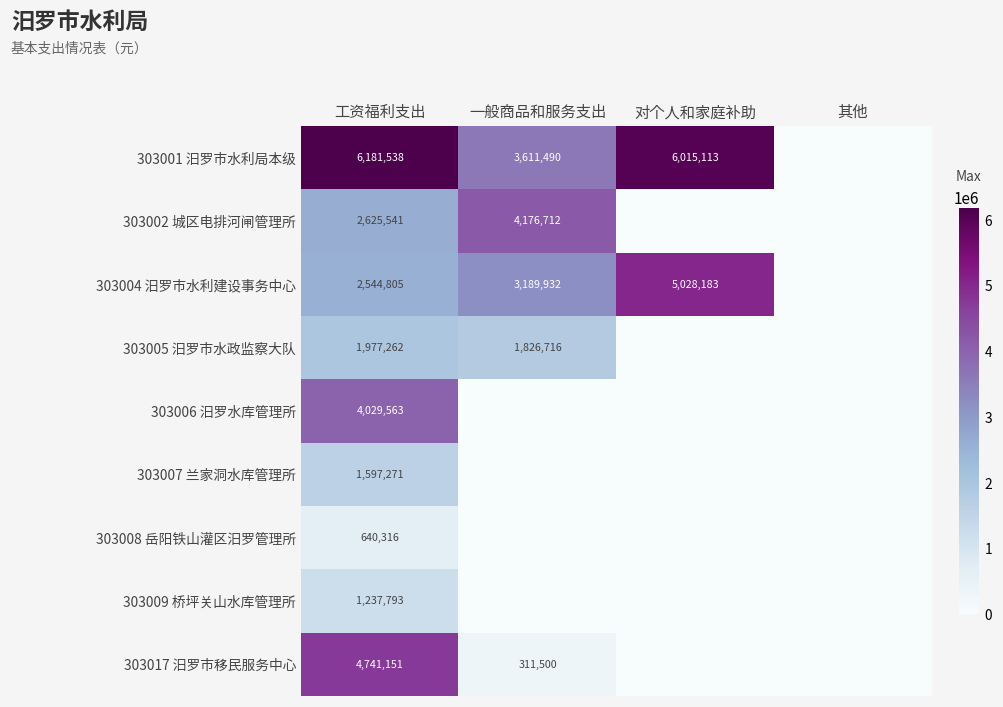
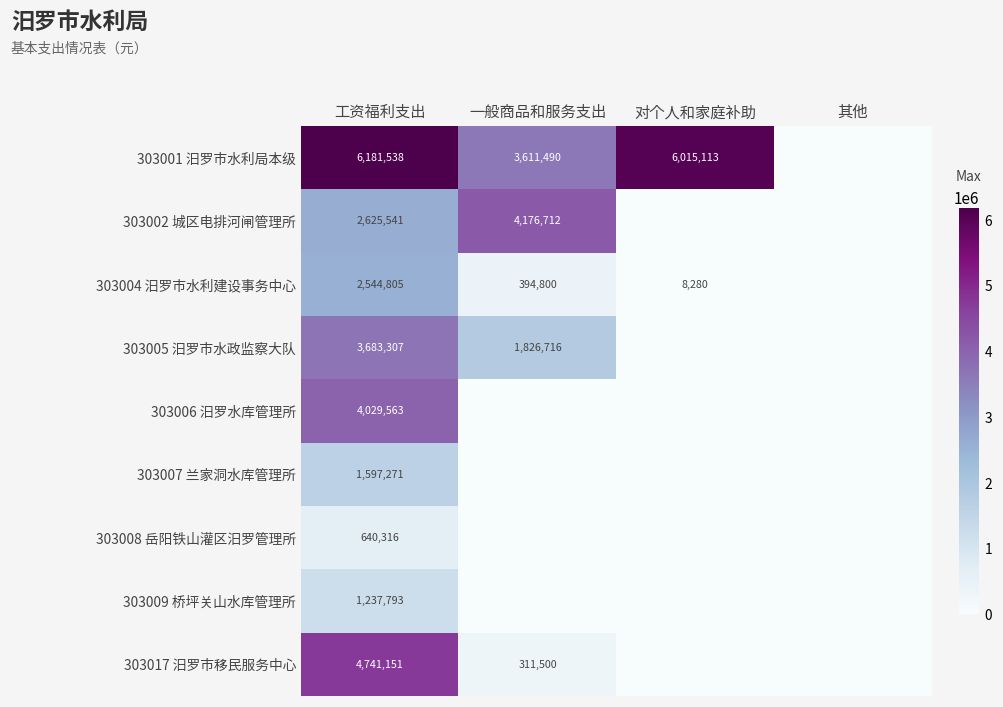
  {
    "303001 汨罗市水利局本级": {
      "工资福利支出": "6,181,538",
      "一般商品和服务支出": "3,611,490",
      "对个人和家庭补助": "6,015,113"
    },
    "303002 城区电排河闸管理所": {
      "工资福利支出": "2,625,541",
      "一般商品和服务支出": "4,176,712"
    },
    "303004 汨罗市水利建设事务中心": {
      "工资福利支出": "2,544,805",
-     "一般商品和服务支出": "3,189,932",
-     "对个人和家庭补助": "5,028,183"
+     "一般商品和服务支出": "394,800",
+     "对个人和家庭补助": "8,280"
    },
    "303005 汨罗市水政监察大队": {
-     "工资福利支出": "1,977,262",
+     "工资福利支出": "3,683,307",
      "一般商品和服务支出": "1,826,716"
    },
    "303006 汨罗水库管理所": {
      "工资福利支出": "4,029,563"
    },
    "303007 兰家洞水库管理所": {
      "工资福利支出": "1,597,271"
    },
    "303008 岳阳铁山灌区汨罗管理所": {
      "工资福利支出": "640,316"
    },
    "303009 桥坪关山水库管理所": {
      "工资福利支出": "1,237,793"
    },
    "303017 汨罗市移民服务中心": {
      "工资福利支出": "4,741,151",
      "一般商品和服务支出": "311,500"
    }
  }
